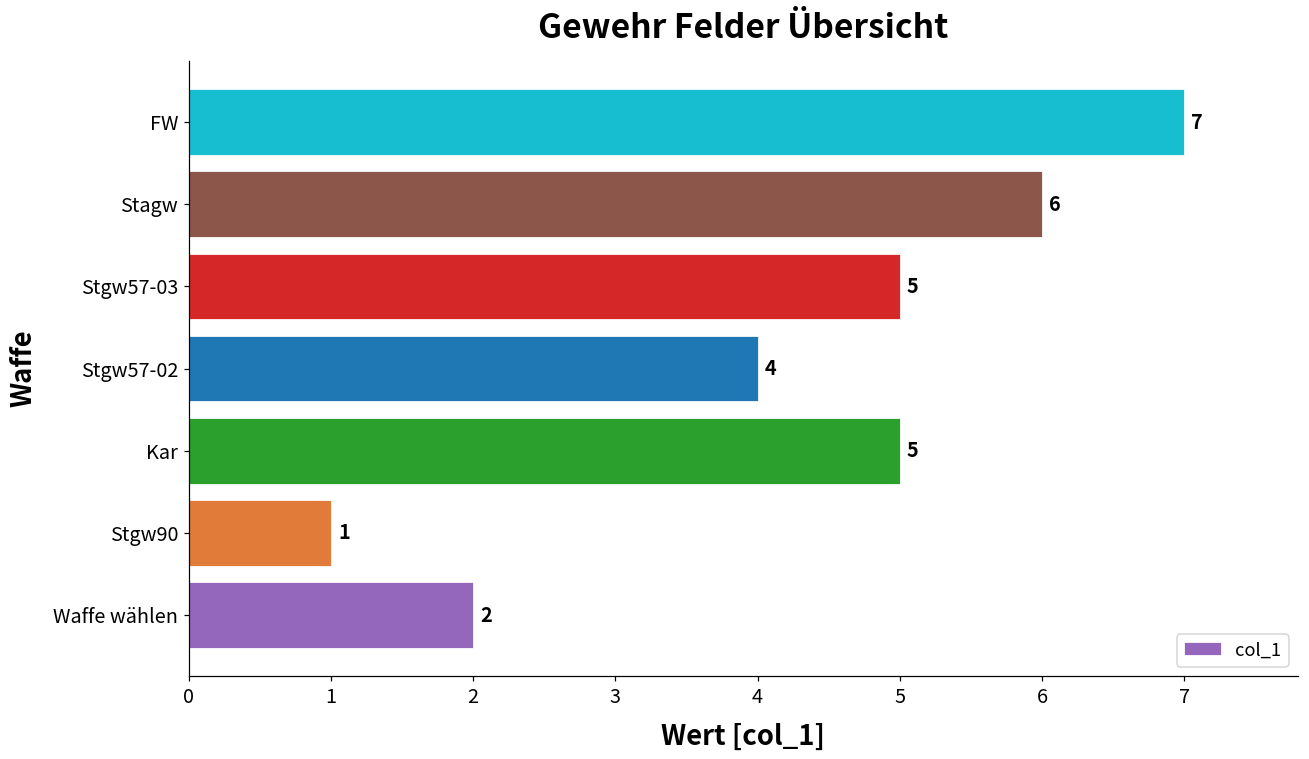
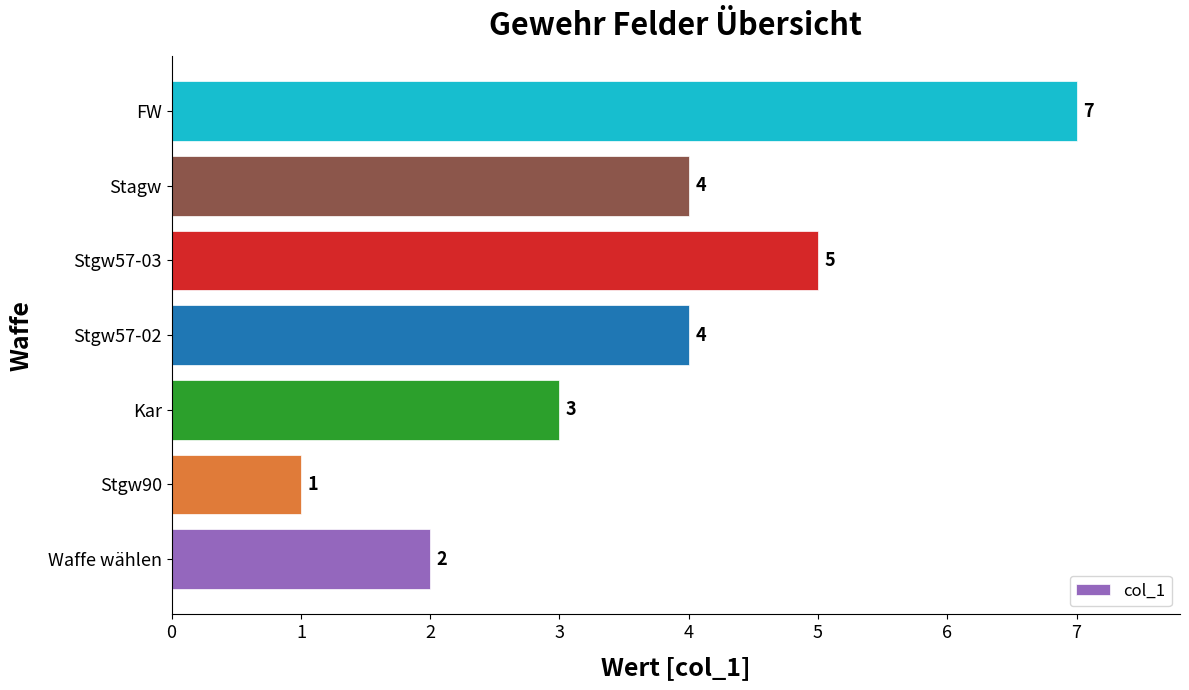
  {
    "FW": 7,
-   "Stagw": 6,
+   "Stagw": 4,
    "Stgw57-03": 5,
    "Stgw57-02": 4,
-   "Kar": 5,
+   "Kar": 3,
    "Stgw90": 1,
    "Waffe wählen": 2
  }
